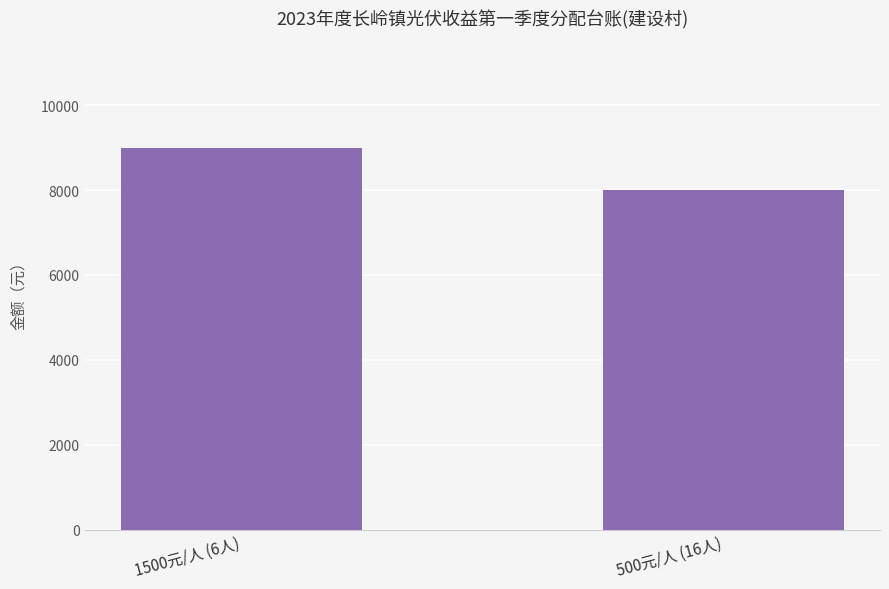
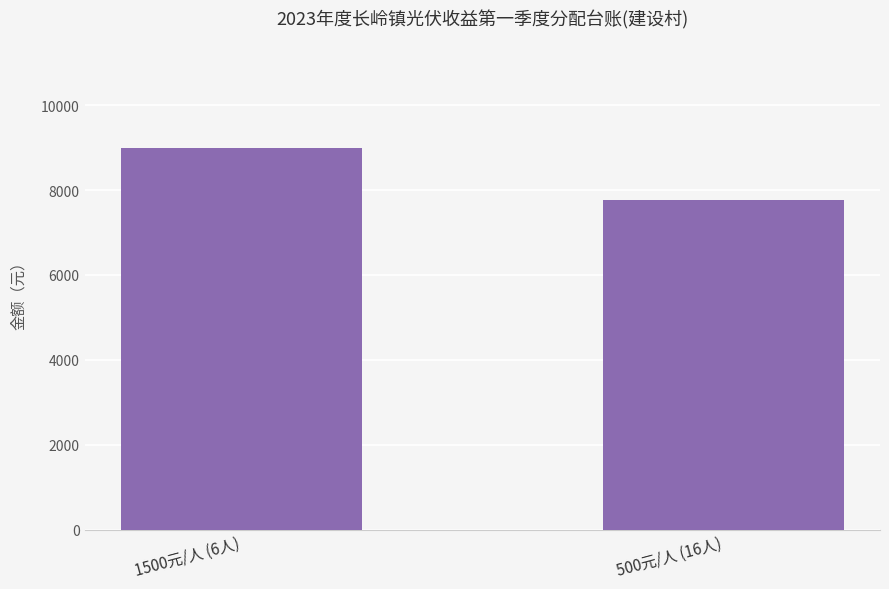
  {
    "1500元/人 (6人)": 9000,
-   "500元/人 (16人)": 8000
+   "500元/人 (16人)": 7800
  }
